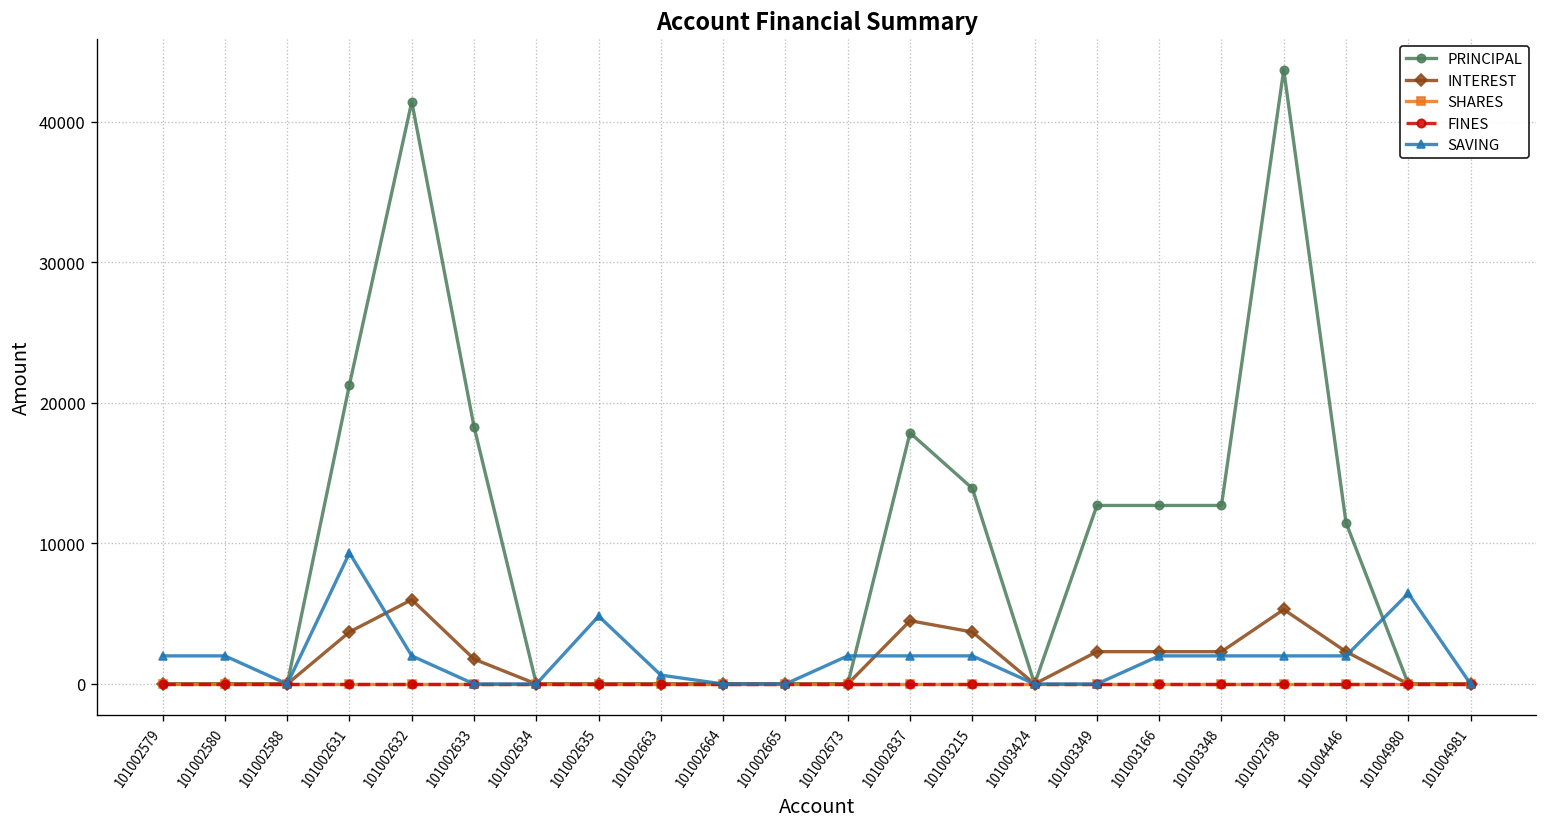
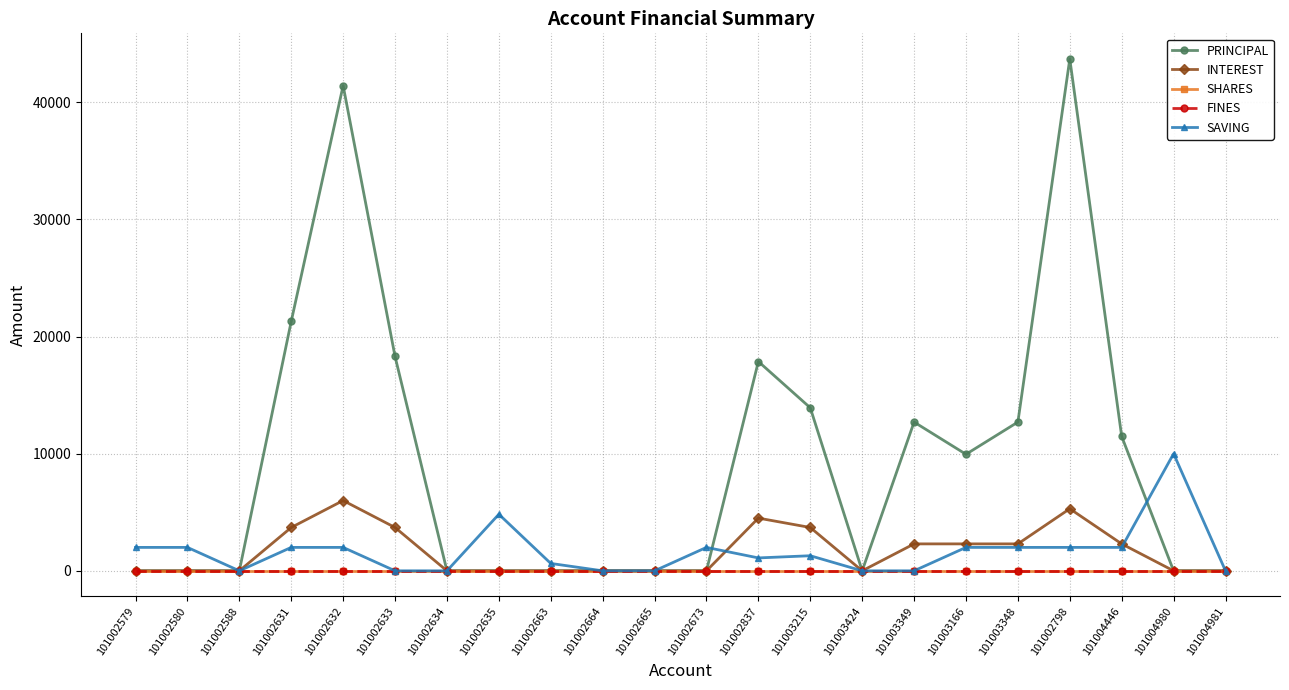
  {
    "PRINCIPAL": {
      "101002631": 21300,
      "101002632": 41400,
      "101002633": 18300,
      "101002837": 17900,
      "101003215": 13900,
      "101003349": 12700,
-     "101003166": 12700,
+     "101003166": 9900,
      "101003348": 12700,
      "101002798": 43700,
      "101004446": 11500
    },
    "INTEREST": {
      "101002631": 3700,
      "101002632": 6000,
-     "101002633": 1800,
+     "101002633": 3700,
      "101002837": 4500,
      "101003215": 3700,
      "101003349": 2300,
      "101003166": 2300,
      "101003348": 2300,
      "101002798": 5300,
      "101004446": 2300
    },
    "FINES": {
      "101002631": 0,
      "101002632": 0,
      "101002837": 0,
      "101003215": 0,
      "101003166": 0,
      "101003348": 0,
      "101002798": 0,
      "101004446": 0
    },
    "SAVING": {
      "101002579": 2000,
      "101002580": 2000,
-     "101002631": 9300,
+     "101002631": 2000,
      "101002632": 2000,
      "101002635": 4800,
      "101002663": 600,
      "101002673": 2000,
-     "101002837": 2000,
-     "101003215": 2000,
+     "101002837": 1100,
+     "101003215": 1300,
      "101003166": 2000,
      "101003348": 2000,
      "101002798": 2000,
      "101004446": 2000,
-     "101004980": 6400
+     "101004980": 10000
    }
  }
